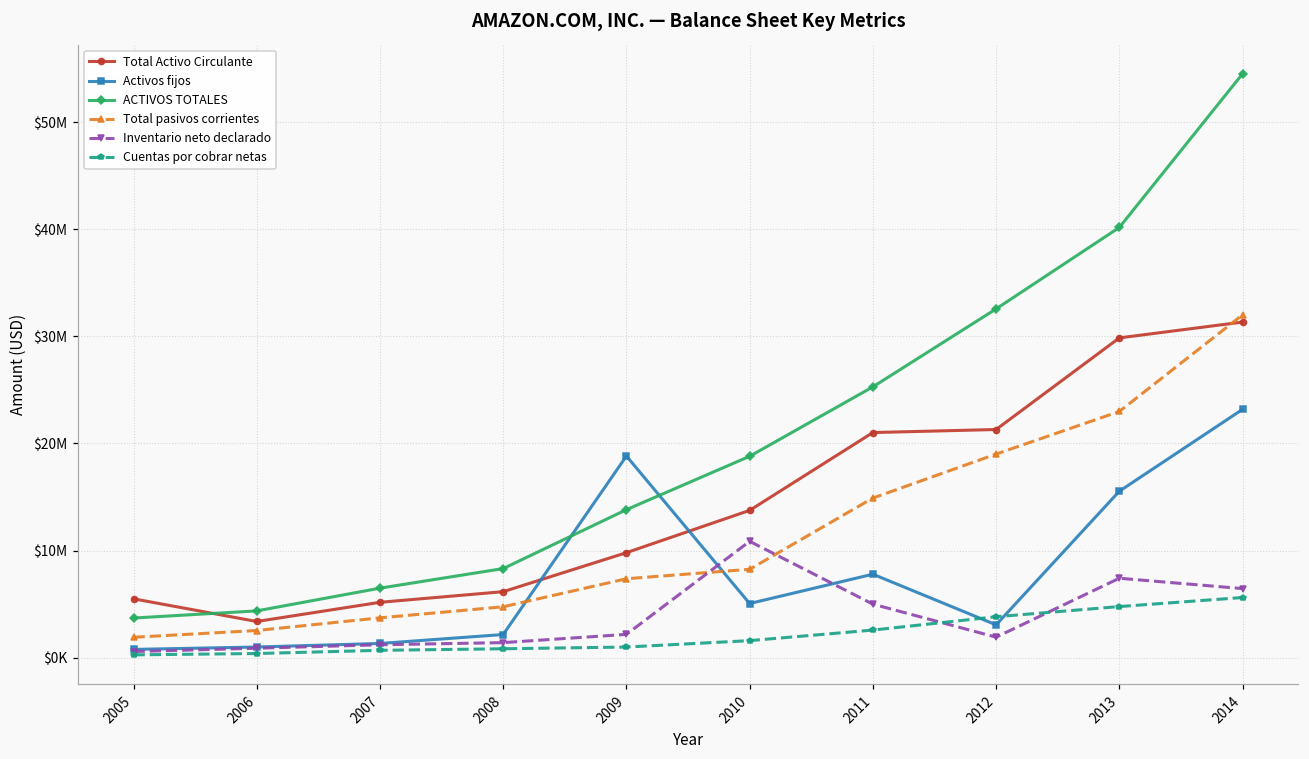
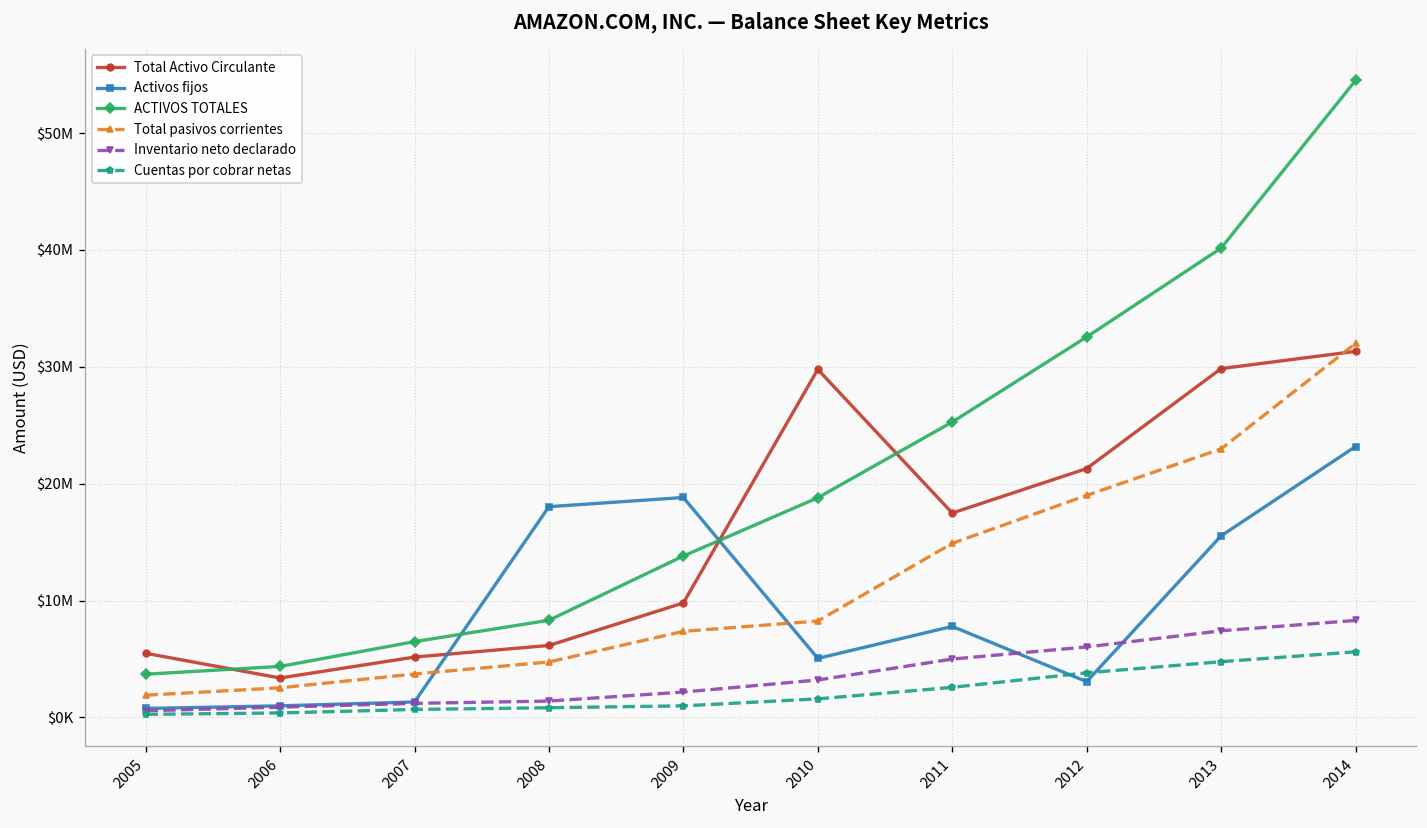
  {
    "Total Activo Circulante": {
      "2005": "$5000000",
      "2006": "$3000000",
      "2007": "$5000000",
      "2008": "$6000000",
      "2009": "$10000000",
-     "2010": "$14000000",
-     "2011": "$21000000",
+     "2010": "$30000000",
+     "2011": "$17000000",
      "2012": "$21000000",
      "2013": "$30000000",
      "2014": "$31000000"
    },
    "Activos fijos": {
-     "2008": "$2000000",
+     "2008": "$18000000",
      "2009": "$19000000",
      "2010": "$5000000",
      "2011": "$8000000",
      "2012": "$3000000",
      "2013": "$16000000",
      "2014": "$23000000"
    },
    "Total pasivos corrientes": {
      "2005": "$2000000",
      "2006": "$3000000",
      "2007": "$4000000",
      "2008": "$5000000",
      "2009": "$7000000",
      "2010": "$8000000",
      "2011": "$15000000",
      "2012": "$19000000",
      "2013": "$23000000",
      "2014": "$32000000"
    },
    "Inventario neto declarado": {
      "2008": "$1000000",
      "2009": "$2000000",
-     "2010": "$11000000",
+     "2010": "$3000000",
      "2011": "$5000000",
-     "2012": "$2000000",
+     "2012": "$6000000",
      "2013": "$7000000",
-     "2014": "$6000000"
+     "2014": "$8000000"
    }
  }
